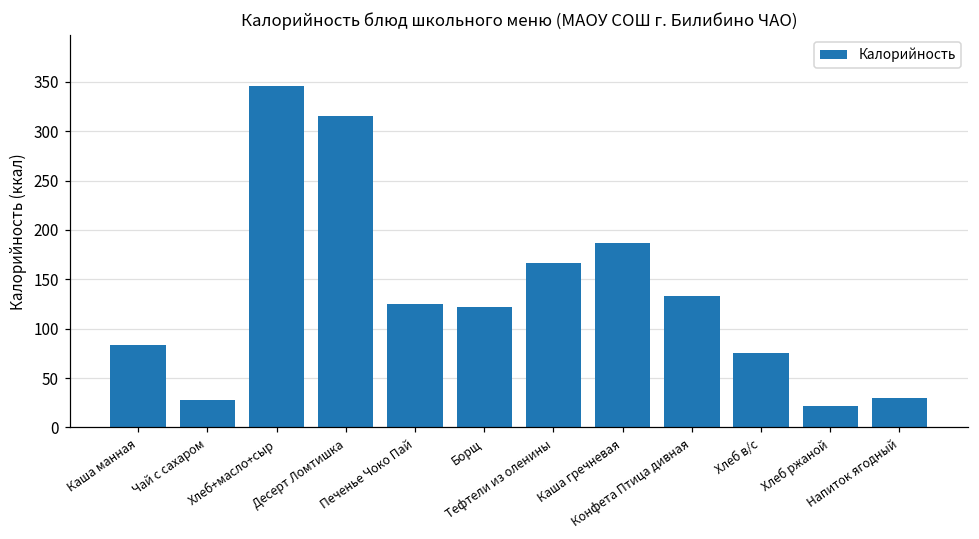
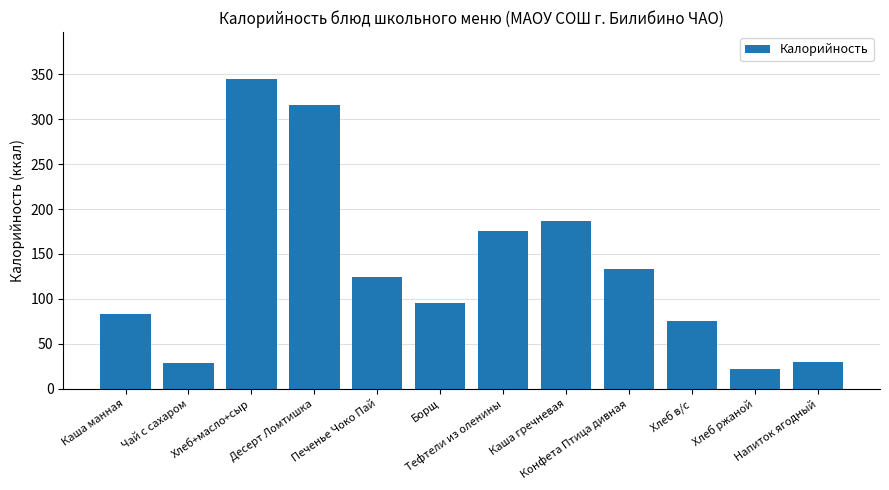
  {
    "Каша манная": 80,
    "Чай с сахаром": 30,
    "Хлеб+масло+сыр": 350,
    "Десерт Ломтишка": 320,
    "Печенье Чоко Пай": 120,
-   "Борщ": 120,
-   "Тефтели из оленины": 170,
+   "Борщ": 100,
+   "Тефтели из оленины": 180,
    "Каша гречневая": 190,
    "Конфета Птица дивная": 130,
    "Хлеб в/с": 80,
    "Хлеб ржаной": 20,
    "Напиток ягодный": 30
  }
